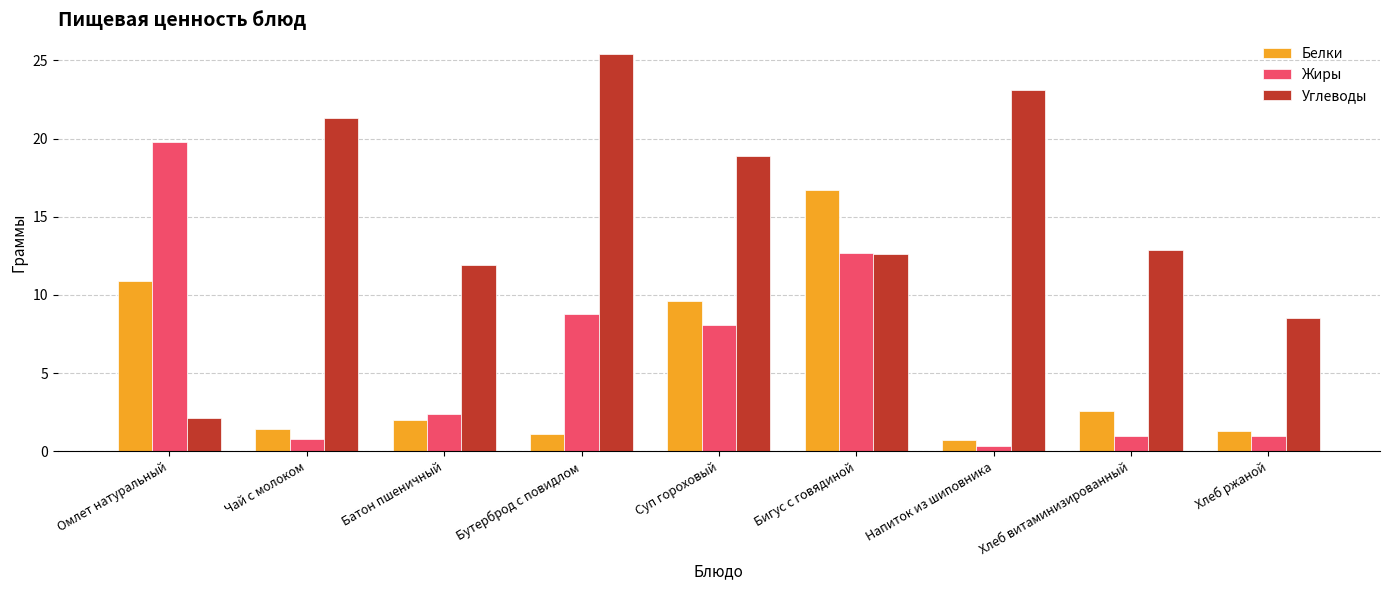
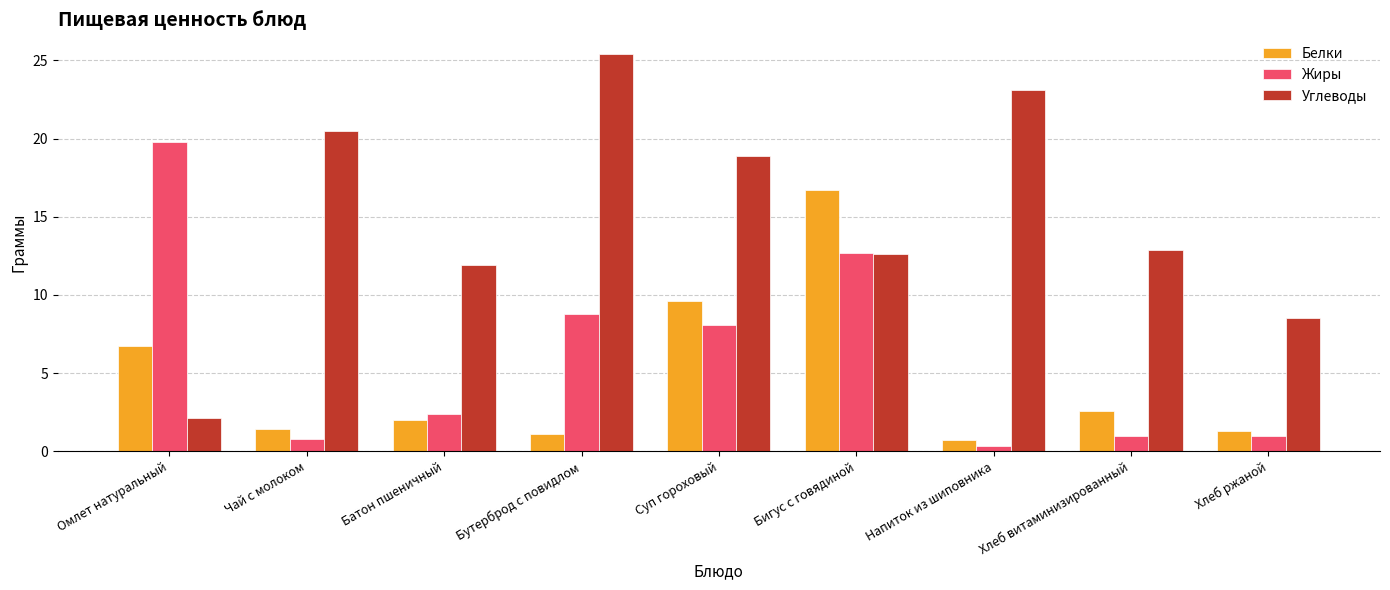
  {
    "Белки": {
-     "Омлет натуральный": 10.9,
+     "Омлет натуральный": 6.7,
      "Чай с молоком": 1.4,
      "Батон пшеничный": 2.0,
      "Бутерброд с повидлом": 1.1,
      "Суп гороховый": 9.6,
      "Бигус с говядиной": 16.7,
      "Напиток из шиповника": 0.7,
      "Хлеб витаминизированный": 2.6,
      "Хлеб ржаной": 1.3
    },
    "Жиры": {
      "Омлет натуральный": 19.8,
      "Чай с молоком": 0.8,
      "Батон пшеничный": 2.4,
      "Бутерброд с повидлом": 8.8,
      "Суп гороховый": 8.1,
      "Бигус с говядиной": 12.7,
      "Напиток из шиповника": 0.3,
      "Хлеб витаминизированный": 1.0,
      "Хлеб ржаной": 1.0
    },
    "Углеводы": {
      "Омлет натуральный": 2.1,
-     "Чай с молоком": 21.3,
+     "Чай с молоком": 20.5,
      "Батон пшеничный": 11.9,
      "Бутерброд с повидлом": 25.4,
      "Суп гороховый": 18.9,
      "Бигус с говядиной": 12.6,
      "Напиток из шиповника": 23.1,
      "Хлеб витаминизированный": 12.9,
      "Хлеб ржаной": 8.5
    }
  }
